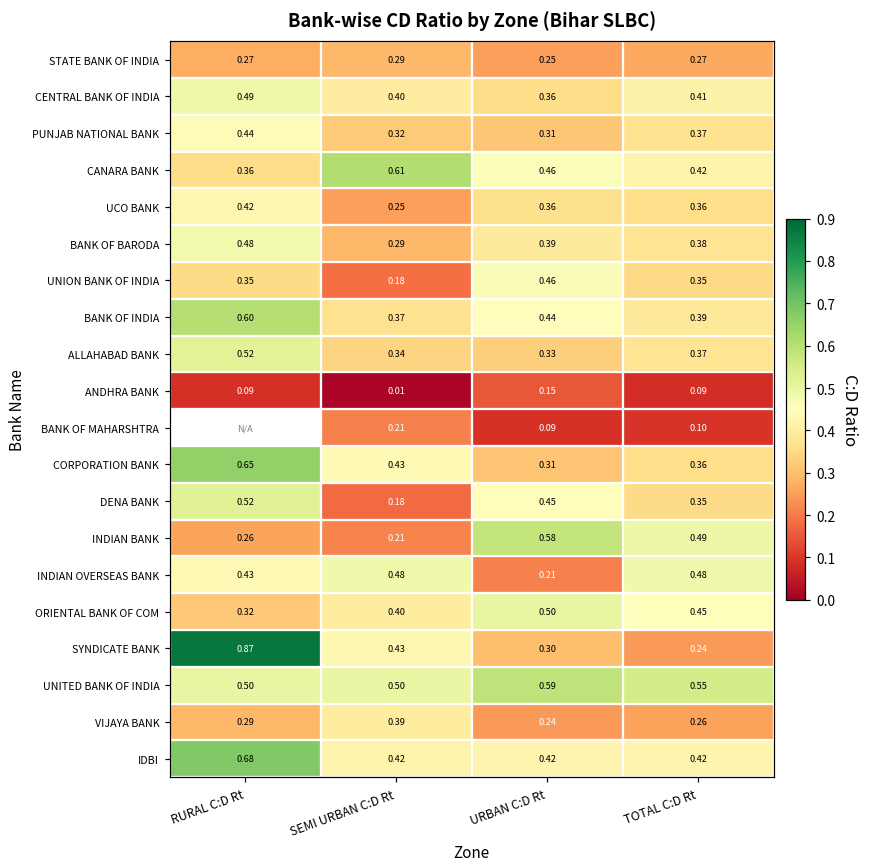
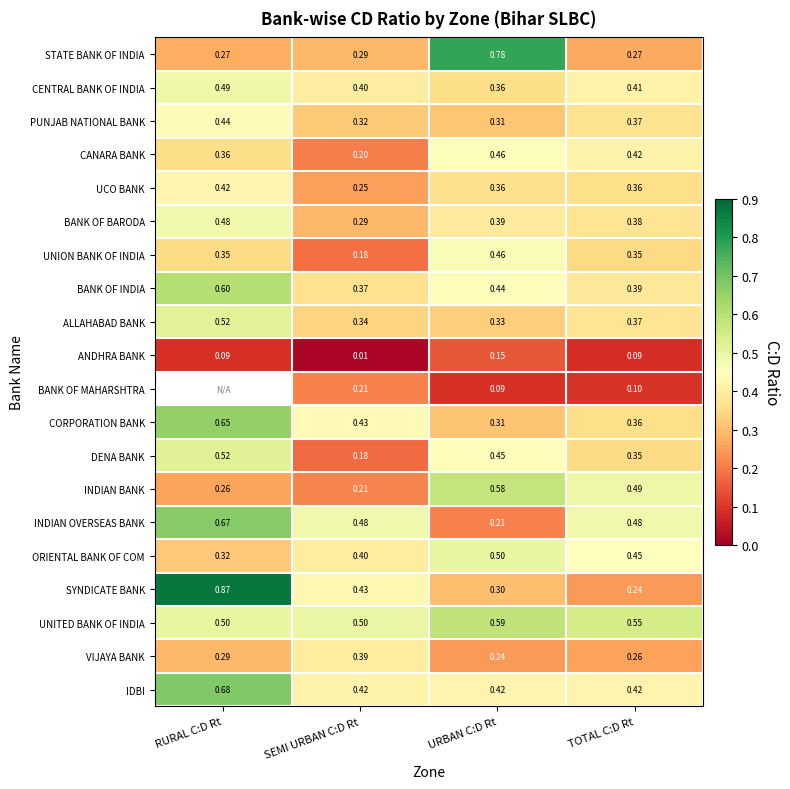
  {
    "STATE BANK OF INDIA": {
      "RURAL C:D Rt": 0.27,
      "SEMI URBAN C:D Rt": 0.29,
-     "URBAN C:D Rt": 0.25,
+     "URBAN C:D Rt": 0.78,
      "TOTAL C:D Rt": 0.27
    },
    "CENTRAL BANK OF INDIA": {
      "RURAL C:D Rt": 0.49,
      "SEMI URBAN C:D Rt": 0.40,
      "URBAN C:D Rt": 0.36,
      "TOTAL C:D Rt": 0.41
    },
    "PUNJAB NATIONAL BANK": {
      "RURAL C:D Rt": 0.44,
      "SEMI URBAN C:D Rt": 0.32,
      "URBAN C:D Rt": 0.31,
      "TOTAL C:D Rt": 0.37
    },
    "CANARA BANK": {
      "RURAL C:D Rt": 0.36,
-     "SEMI URBAN C:D Rt": 0.61,
+     "SEMI URBAN C:D Rt": 0.20,
      "URBAN C:D Rt": 0.46,
      "TOTAL C:D Rt": 0.42
    },
    "UCO BANK": {
      "RURAL C:D Rt": 0.42,
      "SEMI URBAN C:D Rt": 0.25,
      "URBAN C:D Rt": 0.36,
      "TOTAL C:D Rt": 0.36
    },
    "BANK OF BARODA": {
      "RURAL C:D Rt": 0.48,
      "SEMI URBAN C:D Rt": 0.29,
      "URBAN C:D Rt": 0.39,
      "TOTAL C:D Rt": 0.38
    },
    "UNION BANK OF INDIA": {
      "RURAL C:D Rt": 0.35,
      "SEMI URBAN C:D Rt": 0.18,
      "URBAN C:D Rt": 0.46,
      "TOTAL C:D Rt": 0.35
    },
    "BANK OF INDIA": {
      "RURAL C:D Rt": 0.60,
      "SEMI URBAN C:D Rt": 0.37,
      "URBAN C:D Rt": 0.44,
      "TOTAL C:D Rt": 0.39
    },
    "ALLAHABAD BANK": {
      "RURAL C:D Rt": 0.52,
      "SEMI URBAN C:D Rt": 0.34,
      "URBAN C:D Rt": 0.33,
      "TOTAL C:D Rt": 0.37
    },
    "ANDHRA BANK": {
      "RURAL C:D Rt": 0.09,
      "SEMI URBAN C:D Rt": 0.01,
      "URBAN C:D Rt": 0.15,
      "TOTAL C:D Rt": 0.09
    },
    "BANK OF MAHARSHTRA": {
      "SEMI URBAN C:D Rt": 0.21,
      "URBAN C:D Rt": 0.09,
      "TOTAL C:D Rt": 0.10
    },
    "CORPORATION BANK": {
      "RURAL C:D Rt": 0.65,
      "SEMI URBAN C:D Rt": 0.43,
      "URBAN C:D Rt": 0.31,
      "TOTAL C:D Rt": 0.36
    },
    "DENA BANK": {
      "RURAL C:D Rt": 0.52,
      "SEMI URBAN C:D Rt": 0.18,
      "URBAN C:D Rt": 0.45,
      "TOTAL C:D Rt": 0.35
    },
    "INDIAN BANK": {
      "RURAL C:D Rt": 0.26,
      "SEMI URBAN C:D Rt": 0.21,
      "URBAN C:D Rt": 0.58,
      "TOTAL C:D Rt": 0.49
    },
    "INDIAN OVERSEAS BANK": {
-     "RURAL C:D Rt": 0.43,
+     "RURAL C:D Rt": 0.67,
      "SEMI URBAN C:D Rt": 0.48,
      "URBAN C:D Rt": 0.21,
      "TOTAL C:D Rt": 0.48
    },
    "ORIENTAL BANK OF COM": {
      "RURAL C:D Rt": 0.32,
      "SEMI URBAN C:D Rt": 0.40,
      "URBAN C:D Rt": 0.50,
      "TOTAL C:D Rt": 0.45
    },
    "SYNDICATE BANK": {
      "RURAL C:D Rt": 0.87,
      "SEMI URBAN C:D Rt": 0.43,
      "URBAN C:D Rt": 0.30,
      "TOTAL C:D Rt": 0.24
    },
    "UNITED BANK OF INDIA": {
      "RURAL C:D Rt": 0.50,
      "SEMI URBAN C:D Rt": 0.50,
      "URBAN C:D Rt": 0.59,
      "TOTAL C:D Rt": 0.55
    },
    "VIJAYA BANK": {
      "RURAL C:D Rt": 0.29,
      "SEMI URBAN C:D Rt": 0.39,
      "URBAN C:D Rt": 0.24,
      "TOTAL C:D Rt": 0.26
    },
    "IDBI": {
      "RURAL C:D Rt": 0.68,
      "SEMI URBAN C:D Rt": 0.42,
      "URBAN C:D Rt": 0.42,
      "TOTAL C:D Rt": 0.42
    }
  }
